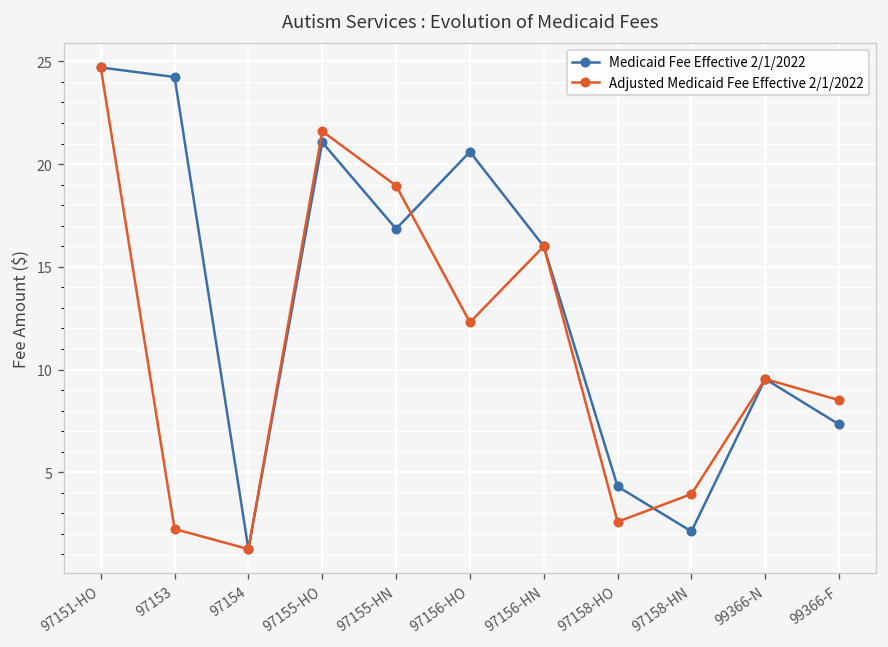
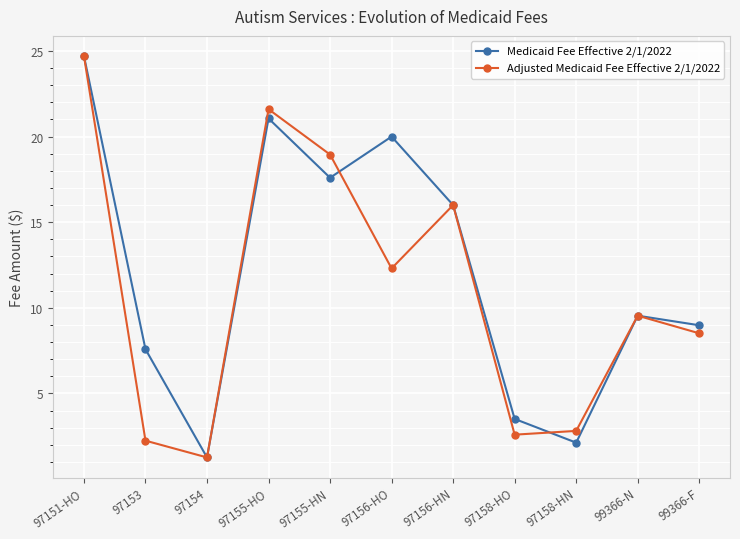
  {
    "Medicaid Fee Effective 2/1/2022": {
-     "97153": 24.2,
+     "97153": 7.6,
      "97155-HO": 21.1,
-     "97155-HN": 16.8,
-     "97156-HO": 20.6,
-     "97158-HO": 4.3,
+     "97155-HN": 17.6,
+     "97156-HO": 20.0,
+     "97158-HO": 3.5,
      "97158-HN": 2.1,
-     "99366-F": 7.3
+     "99366-F": 9.0
    },
    "Adjusted Medicaid Fee Effective 2/1/2022": {
      "97153": 2.2,
      "97155-HO": 21.6,
      "97155-HN": 19.0,
      "97156-HO": 12.3,
      "97158-HO": 2.6,
-     "97158-HN": 3.9,
+     "97158-HN": 2.8,
      "99366-F": 8.5
    }
  }
